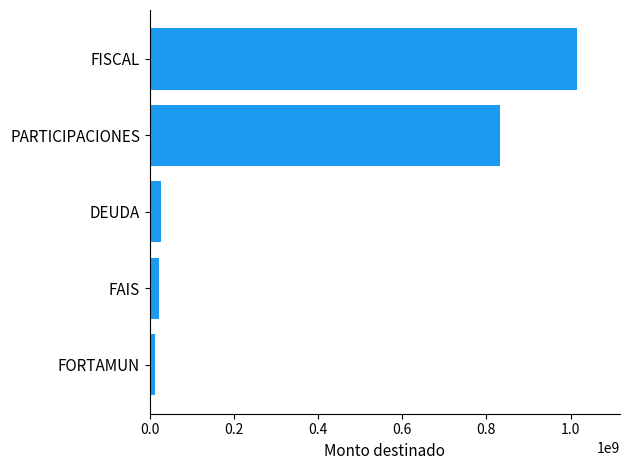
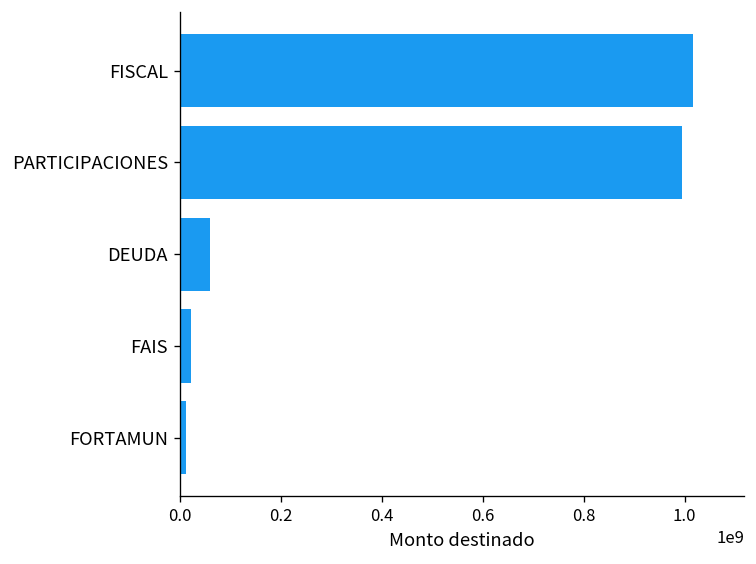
  {
    "FISCAL": 1020000000,
-   "PARTICIPACIONES": 830000000,
-   "DEUDA": 30000000,
+   "PARTICIPACIONES": 990000000,
+   "DEUDA": 60000000,
    "FAIS": 20000000,
    "FORTAMUN": 10000000
  }
